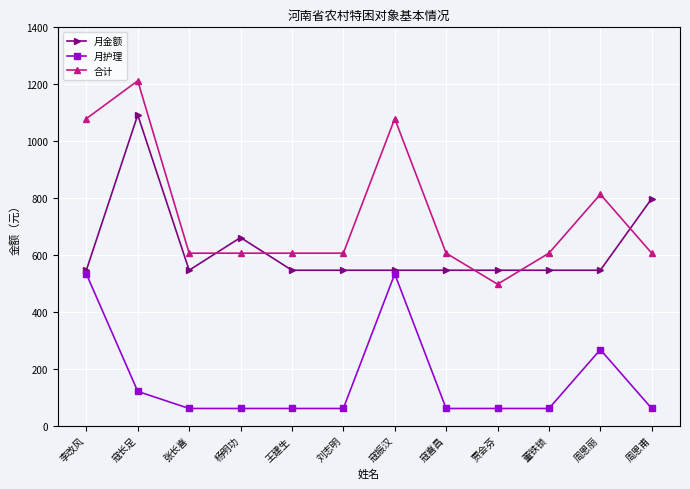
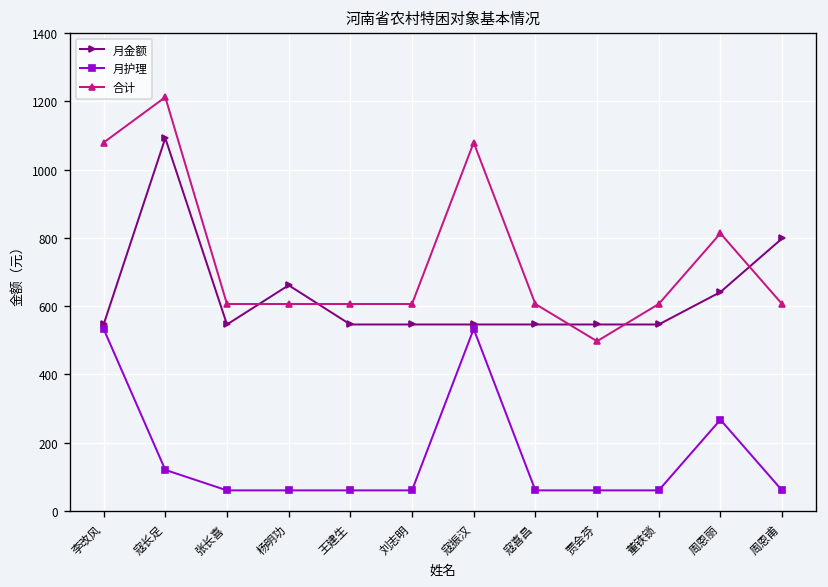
  {
    "月金额": {
      "李改风": 550,
      "寇长足": 1090,
      "张长喜": 550,
      "杨明功": 660,
      "王建生": 550,
      "刘志明": 550,
      "寇振汉": 550,
      "寇喜昌": 550,
      "贾会芬": 550,
      "董铁锁": 550,
-     "周恩丽": 550,
+     "周恩丽": 640,
      "周恩甫": 800
    },
    "月护理": {
      "李改风": 530,
      "寇长足": 120,
      "张长喜": 60,
      "杨明功": 60,
      "王建生": 60,
      "刘志明": 60,
      "寇振汉": 530,
      "寇喜昌": 60,
      "贾会芬": 60,
      "董铁锁": 60,
      "周恩丽": 270,
      "周恩甫": 60
    },
    "合计": {
      "李改风": 1080,
      "寇长足": 1210,
      "张长喜": 610,
      "杨明功": 610,
      "王建生": 610,
      "刘志明": 610,
      "寇振汉": 1080,
      "寇喜昌": 610,
      "贾会芬": 500,
      "董铁锁": 610,
      "周恩丽": 810,
      "周恩甫": 610
    }
  }
